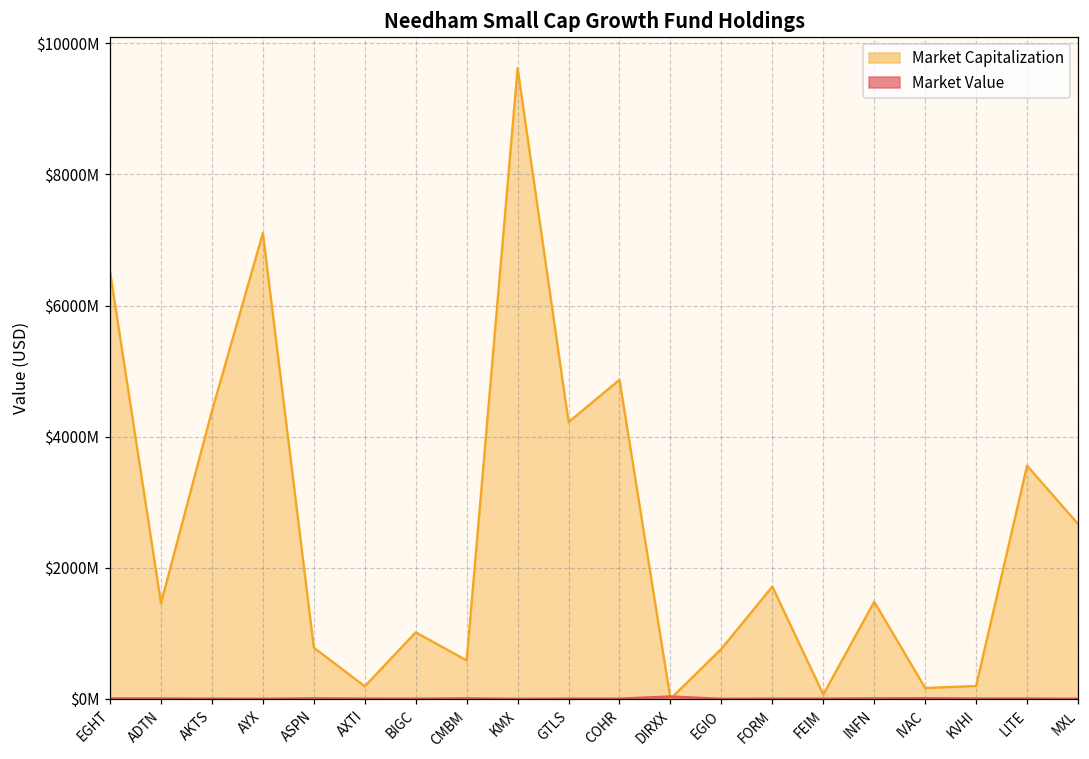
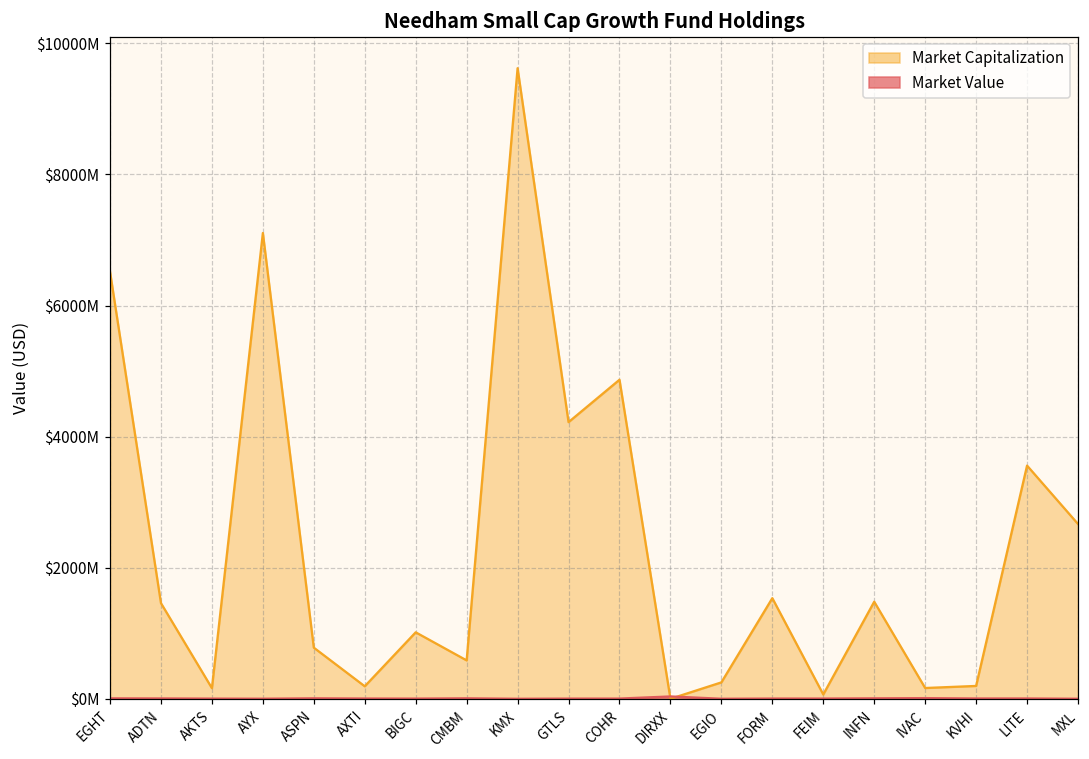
  {
    "Market Capitalization": {
      "EGHT": "$6500000000",
      "ADTN": "$1500000000",
-     "AKTS": "$4400000000",
+     "AKTS": "$200000000",
      "AYX": "$7100000000",
      "ASPN": "$800000000",
      "AXTI": "$200000000",
      "BIGC": "$1000000000",
      "CMBM": "$600000000",
      "KMX": "$9600000000",
      "GTLS": "$4200000000",
      "COHR": "$4900000000",
-     "EGIO": "$800000000",
-     "FORM": "$1700000000",
+     "EGIO": "$300000000",
+     "FORM": "$1500000000",
      "FEIM": "$100000000",
      "INFN": "$1500000000",
      "IVAC": "$200000000",
      "KVHI": "$200000000",
      "LITE": "$3600000000",
      "MXL": "$2700000000"
    },
    "Market Value": {
      "EGHT": "$0",
      "ADTN": "$0",
      "AKTS": "$0",
      "AYX": "$0",
      "ASPN": "$0",
      "AXTI": "$0",
      "BIGC": "$0",
      "CMBM": "$0",
      "KMX": "$0",
      "GTLS": "$0",
      "COHR": "$0",
      "EGIO": "$0",
      "FORM": "$0",
      "FEIM": "$0",
      "INFN": "$0",
      "IVAC": "$0",
      "KVHI": "$0",
      "LITE": "$0",
      "MXL": "$0"
    }
  }
